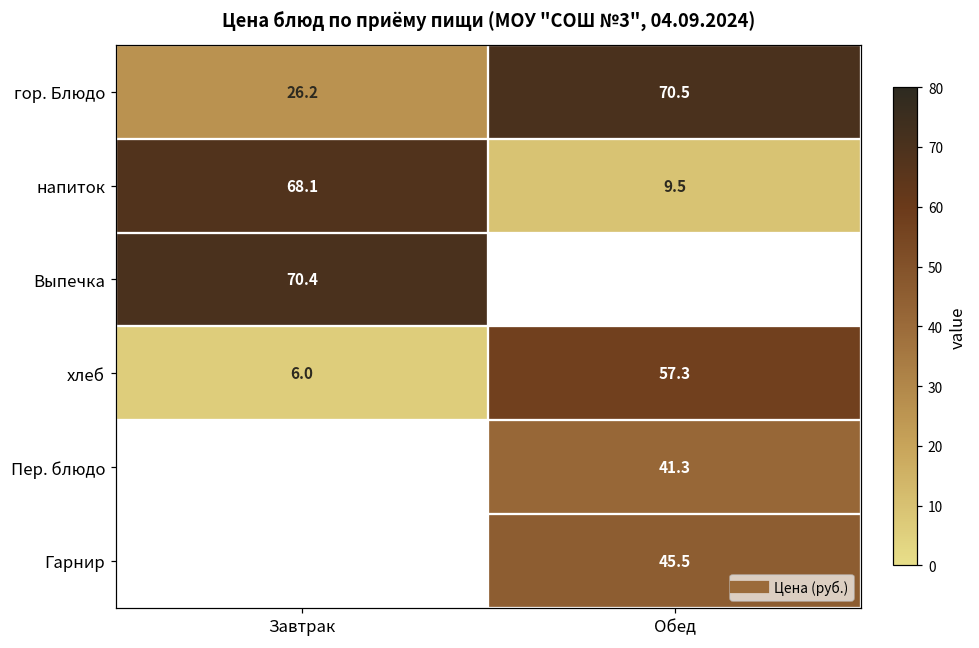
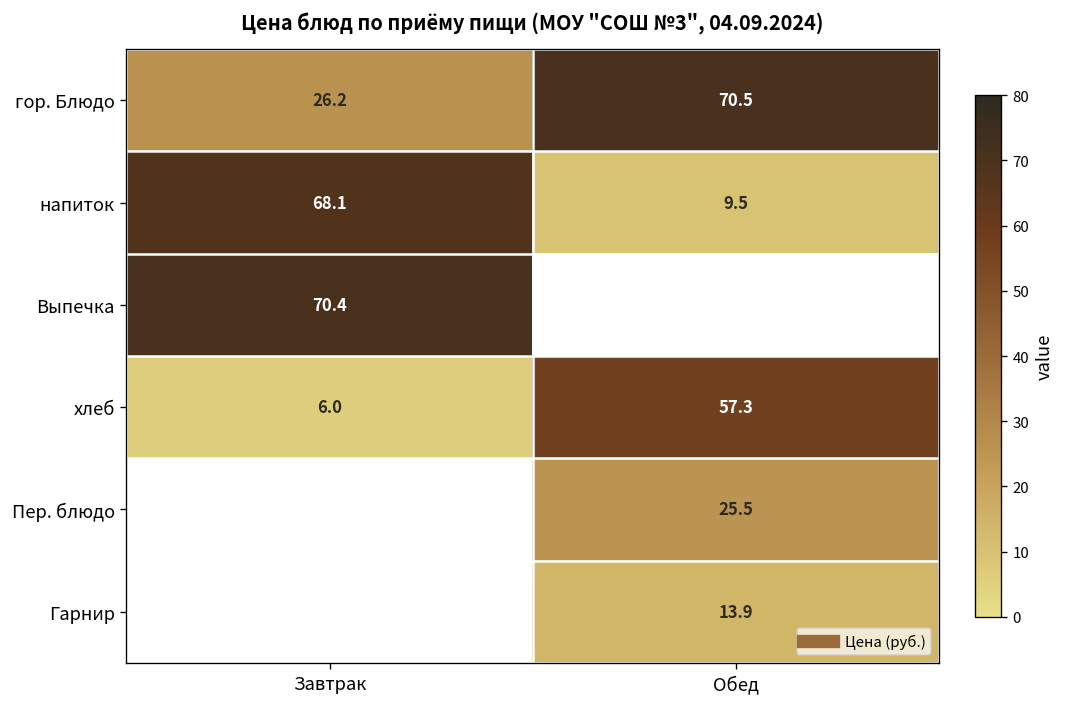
  {
    "гор. Блюдо": {
      "Завтрак": 26.2,
      "Обед": 70.5
    },
    "напиток": {
      "Завтрак": 68.1,
      "Обед": 9.5
    },
    "Выпечка": {
      "Завтрак": 70.4
    },
    "хлеб": {
      "Завтрак": 6.0,
      "Обед": 57.3
    },
    "Пер. блюдо": {
-     "Обед": 41.3
+     "Обед": 25.5
    },
    "Гарнир": {
-     "Обед": 45.5
+     "Обед": 13.9
    }
  }
